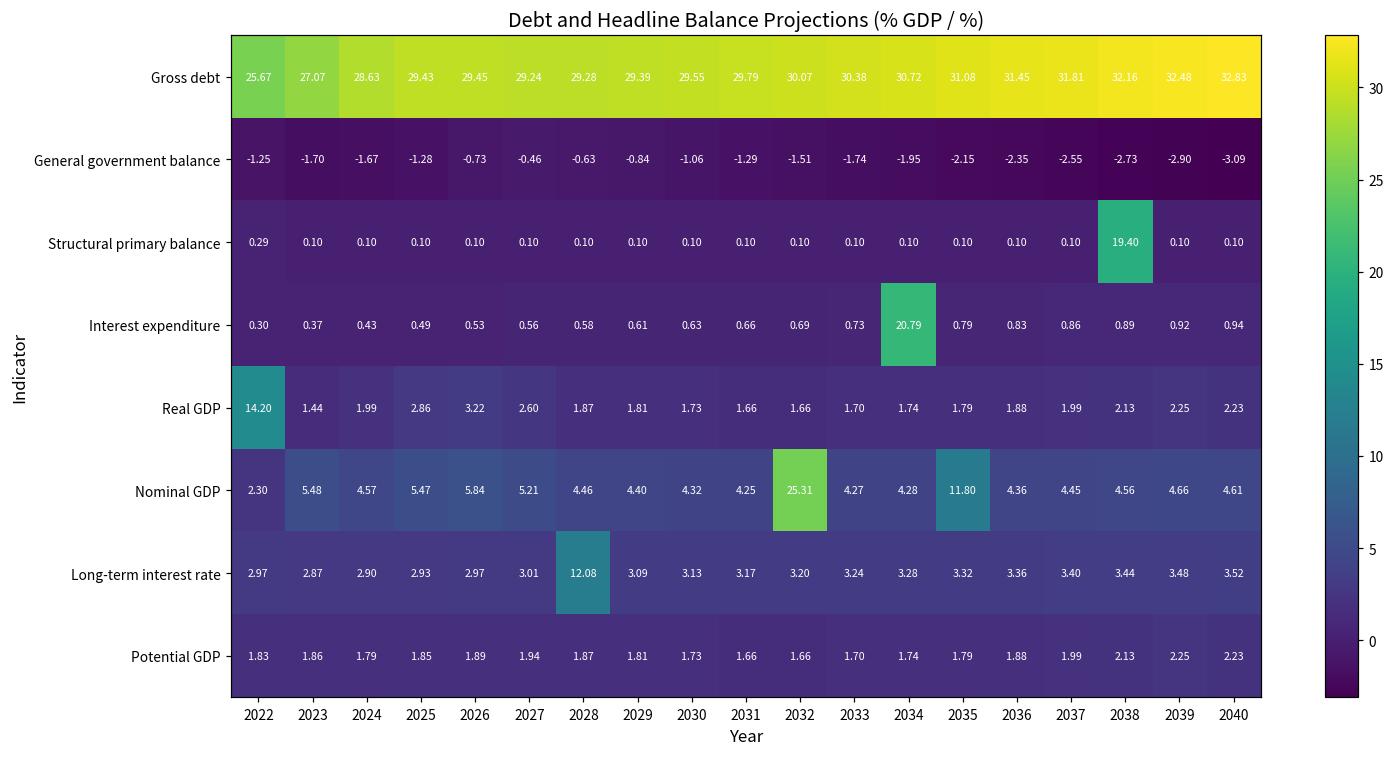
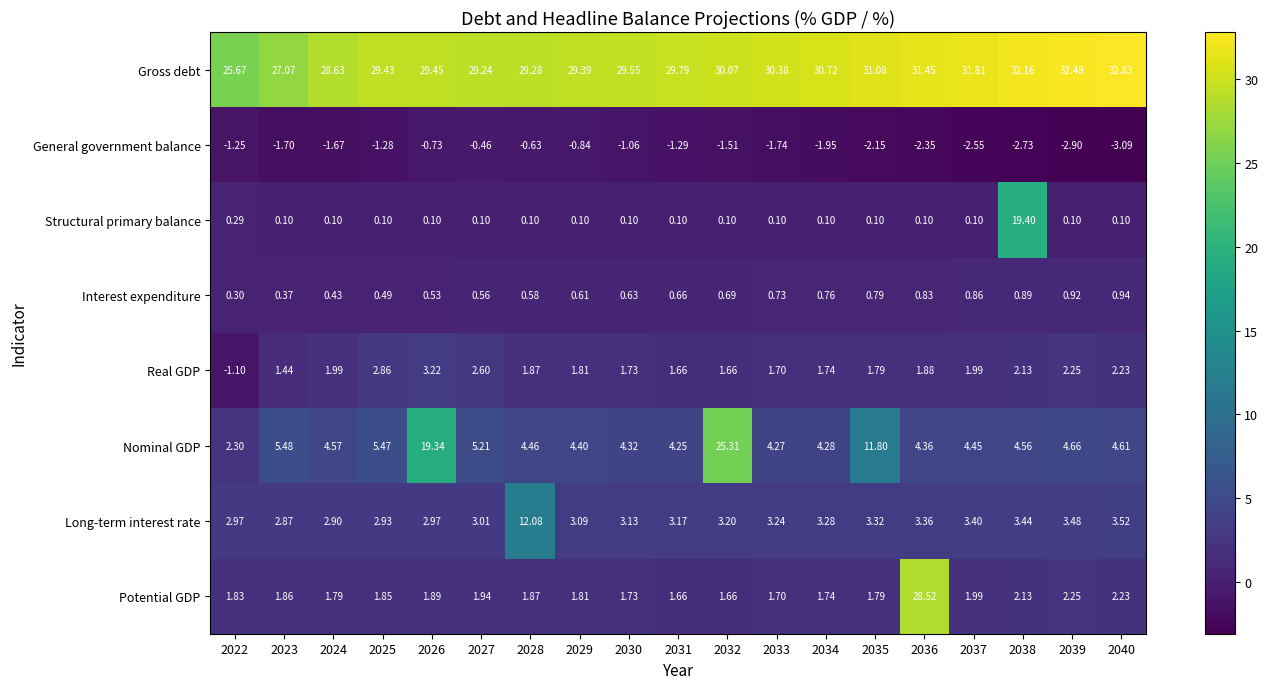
  {
    "Gross debt": {
      "2022": 25.67,
      "2023": 27.07,
      "2024": 28.63,
      "2025": 29.43,
      "2026": 29.45,
      "2027": 29.24,
      "2028": 29.28,
      "2029": 29.39,
      "2030": 29.55,
      "2031": 29.79,
      "2032": 30.07,
      "2033": 30.38,
      "2034": 30.72,
      "2035": 31.08,
      "2036": 31.45,
      "2037": 31.81,
      "2038": 32.16,
      "2039": 32.48,
      "2040": 32.83
    },
    "General government balance": {
      "2022": -1.25,
      "2023": -1.70,
      "2024": -1.67,
      "2025": -1.28,
      "2026": -0.73,
      "2027": -0.46,
      "2028": -0.63,
      "2029": -0.84,
      "2030": -1.06,
      "2031": -1.29,
      "2032": -1.51,
      "2033": -1.74,
      "2034": -1.95,
      "2035": -2.15,
      "2036": -2.35,
      "2037": -2.55,
      "2038": -2.73,
      "2039": -2.90,
      "2040": -3.09
    },
    "Structural primary balance": {
      "2022": 0.29,
      "2023": 0.10,
      "2024": 0.10,
      "2025": 0.10,
      "2026": 0.10,
      "2027": 0.10,
      "2028": 0.10,
      "2029": 0.10,
      "2030": 0.10,
      "2031": 0.10,
      "2032": 0.10,
      "2033": 0.10,
      "2034": 0.10,
      "2035": 0.10,
      "2036": 0.10,
      "2037": 0.10,
      "2038": 19.40,
      "2039": 0.10,
      "2040": 0.10
    },
    "Interest expenditure": {
      "2022": 0.30,
      "2023": 0.37,
      "2024": 0.43,
      "2025": 0.49,
      "2026": 0.53,
      "2027": 0.56,
      "2028": 0.58,
      "2029": 0.61,
      "2030": 0.63,
      "2031": 0.66,
      "2032": 0.69,
      "2033": 0.73,
-     "2034": 20.79,
+     "2034": 0.76,
      "2035": 0.79,
      "2036": 0.83,
      "2037": 0.86,
      "2038": 0.89,
      "2039": 0.92,
      "2040": 0.94
    },
    "Real GDP": {
-     "2022": 14.20,
+     "2022": -1.10,
      "2023": 1.44,
      "2024": 1.99,
      "2025": 2.86,
      "2026": 3.22,
      "2027": 2.60,
      "2028": 1.87,
      "2029": 1.81,
      "2030": 1.73,
      "2031": 1.66,
      "2032": 1.66,
      "2033": 1.70,
      "2034": 1.74,
      "2035": 1.79,
      "2036": 1.88,
      "2037": 1.99,
      "2038": 2.13,
      "2039": 2.25,
      "2040": 2.23
    },
    "Nominal GDP": {
      "2022": 2.30,
      "2023": 5.48,
      "2024": 4.57,
      "2025": 5.47,
-     "2026": 5.84,
+     "2026": 19.34,
      "2027": 5.21,
      "2028": 4.46,
      "2029": 4.40,
      "2030": 4.32,
      "2031": 4.25,
      "2032": 25.31,
      "2033": 4.27,
      "2034": 4.28,
      "2035": 11.80,
      "2036": 4.36,
      "2037": 4.45,
      "2038": 4.56,
      "2039": 4.66,
      "2040": 4.61
    },
    "Long-term interest rate": {
      "2022": 2.97,
      "2023": 2.87,
      "2024": 2.90,
      "2025": 2.93,
      "2026": 2.97,
      "2027": 3.01,
      "2028": 12.08,
      "2029": 3.09,
      "2030": 3.13,
      "2031": 3.17,
      "2032": 3.20,
      "2033": 3.24,
      "2034": 3.28,
      "2035": 3.32,
      "2036": 3.36,
      "2037": 3.40,
      "2038": 3.44,
      "2039": 3.48,
      "2040": 3.52
    },
    "Potential GDP": {
      "2022": 1.83,
      "2023": 1.86,
      "2024": 1.79,
      "2025": 1.85,
      "2026": 1.89,
      "2027": 1.94,
      "2028": 1.87,
      "2029": 1.81,
      "2030": 1.73,
      "2031": 1.66,
      "2032": 1.66,
      "2033": 1.70,
      "2034": 1.74,
      "2035": 1.79,
-     "2036": 1.88,
+     "2036": 28.52,
      "2037": 1.99,
      "2038": 2.13,
      "2039": 2.25,
      "2040": 2.23
    }
  }
